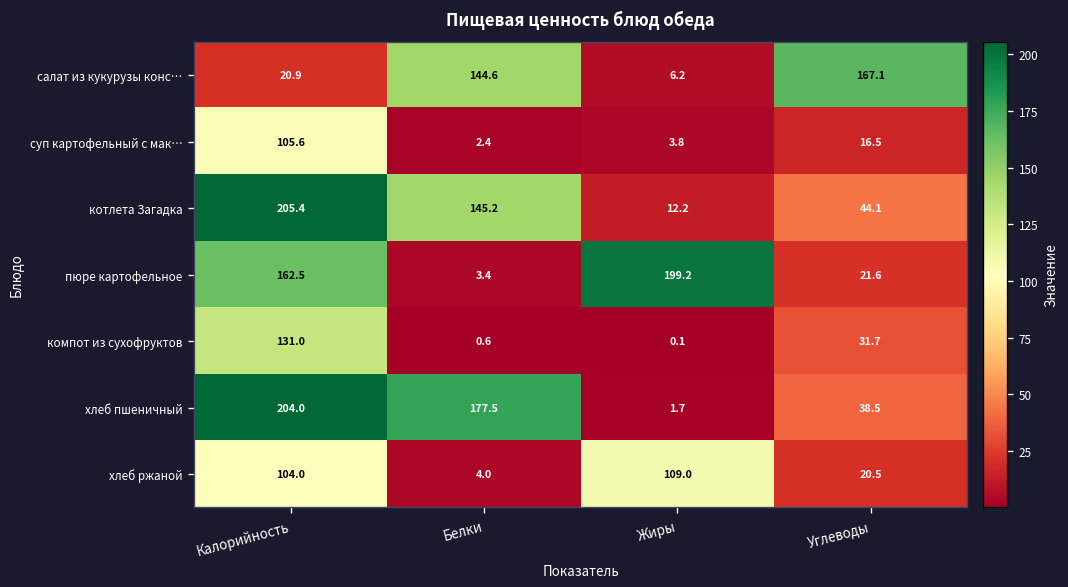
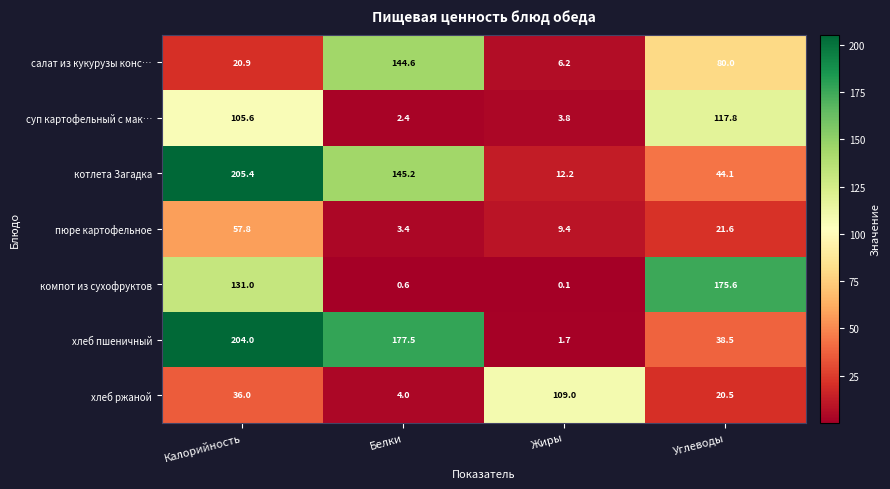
  {
    "салат из кукурузы конс…": {
      "Калорийность": 20.9,
      "Белки": 144.6,
      "Жиры": 6.2,
-     "Углеводы": 167.1
+     "Углеводы": 80.0
    },
    "суп картофельный с мак…": {
      "Калорийность": 105.6,
      "Белки": 2.4,
      "Жиры": 3.8,
-     "Углеводы": 16.5
+     "Углеводы": 117.8
    },
    "котлета Загадка": {
      "Калорийность": 205.4,
      "Белки": 145.2,
      "Жиры": 12.2,
      "Углеводы": 44.1
    },
    "пюре картофельное": {
-     "Калорийность": 162.5,
+     "Калорийность": 57.8,
      "Белки": 3.4,
-     "Жиры": 199.2,
+     "Жиры": 9.4,
      "Углеводы": 21.6
    },
    "компот из сухофруктов": {
      "Калорийность": 131.0,
      "Белки": 0.6,
      "Жиры": 0.1,
-     "Углеводы": 31.7
+     "Углеводы": 175.6
    },
    "хлеб пшеничный": {
      "Калорийность": 204.0,
      "Белки": 177.5,
      "Жиры": 1.7,
      "Углеводы": 38.5
    },
    "хлеб ржаной": {
-     "Калорийность": 104.0,
+     "Калорийность": 36.0,
      "Белки": 4.0,
      "Жиры": 109.0,
      "Углеводы": 20.5
    }
  }
